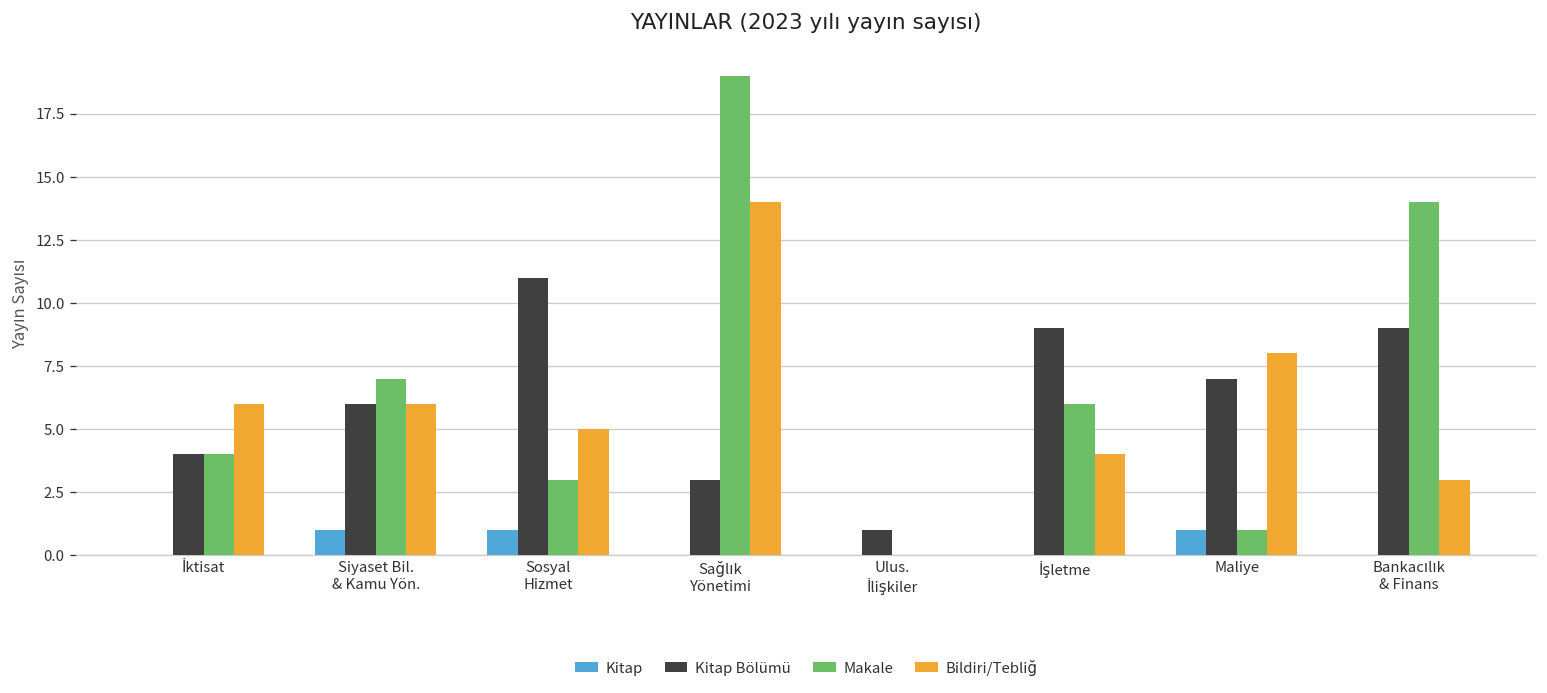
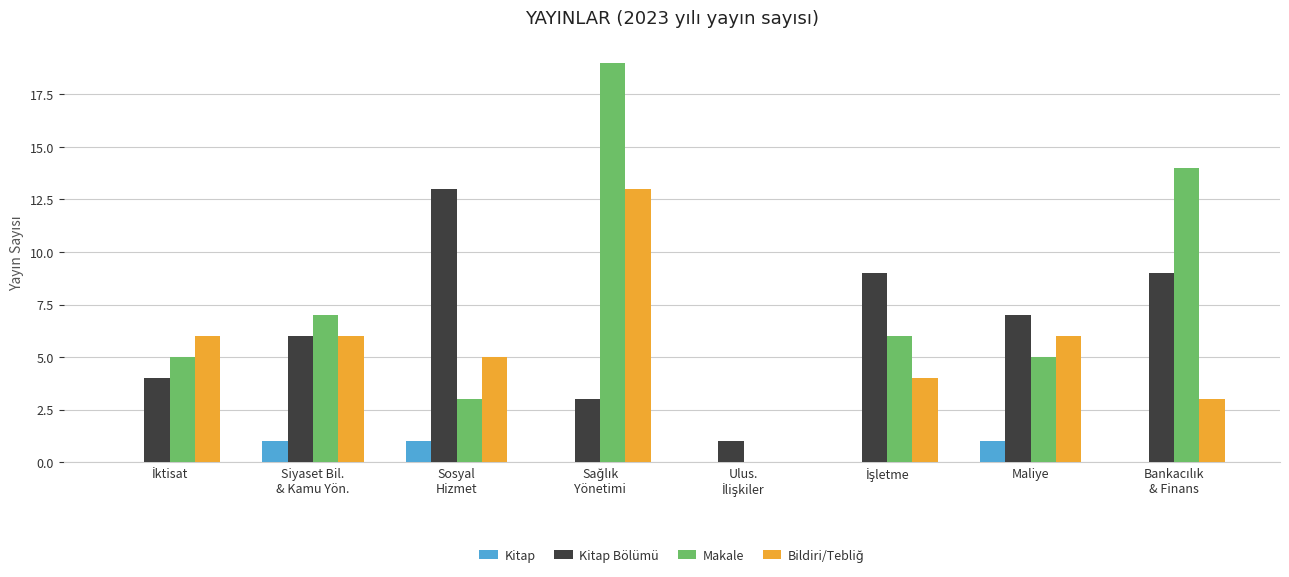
  {
    "Kitap": {
      "İktisat": 0,
      "Siyaset Bil. & Kamu Yön.": 1,
      "Sosyal Hizmet": 1,
      "Sağlık Yönetimi": 0,
      "Ulus. İlişkiler": 0,
      "İşletme": 0,
      "Maliye": 1,
      "Bankacılık & Finans": 0
    },
    "Kitap Bölümü": {
      "İktisat": 4,
      "Siyaset Bil. & Kamu Yön.": 6,
-     "Sosyal Hizmet": 11,
+     "Sosyal Hizmet": 13,
      "Sağlık Yönetimi": 3,
      "Ulus. İlişkiler": 1,
      "İşletme": 9,
      "Maliye": 7,
      "Bankacılık & Finans": 9
    },
    "Makale": {
-     "İktisat": 4,
+     "İktisat": 5,
      "Siyaset Bil. & Kamu Yön.": 7,
      "Sosyal Hizmet": 3,
      "Sağlık Yönetimi": 19,
      "Ulus. İlişkiler": 0,
      "İşletme": 6,
-     "Maliye": 1,
+     "Maliye": 5,
      "Bankacılık & Finans": 14
    },
    "Bildiri/Tebliğ": {
      "İktisat": 6,
      "Siyaset Bil. & Kamu Yön.": 6,
      "Sosyal Hizmet": 5,
-     "Sağlık Yönetimi": 14,
+     "Sağlık Yönetimi": 13,
      "Ulus. İlişkiler": 0,
      "İşletme": 4,
-     "Maliye": 8,
+     "Maliye": 6,
      "Bankacılık & Finans": 3
    }
  }
